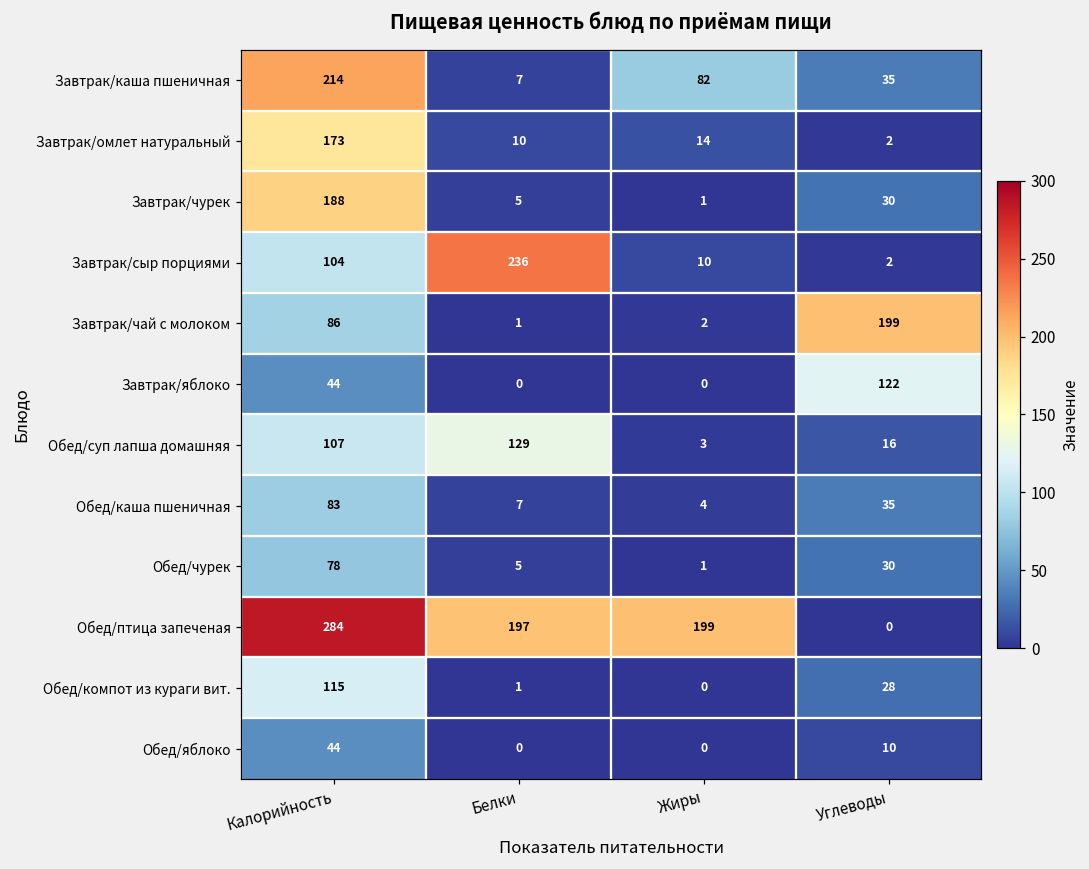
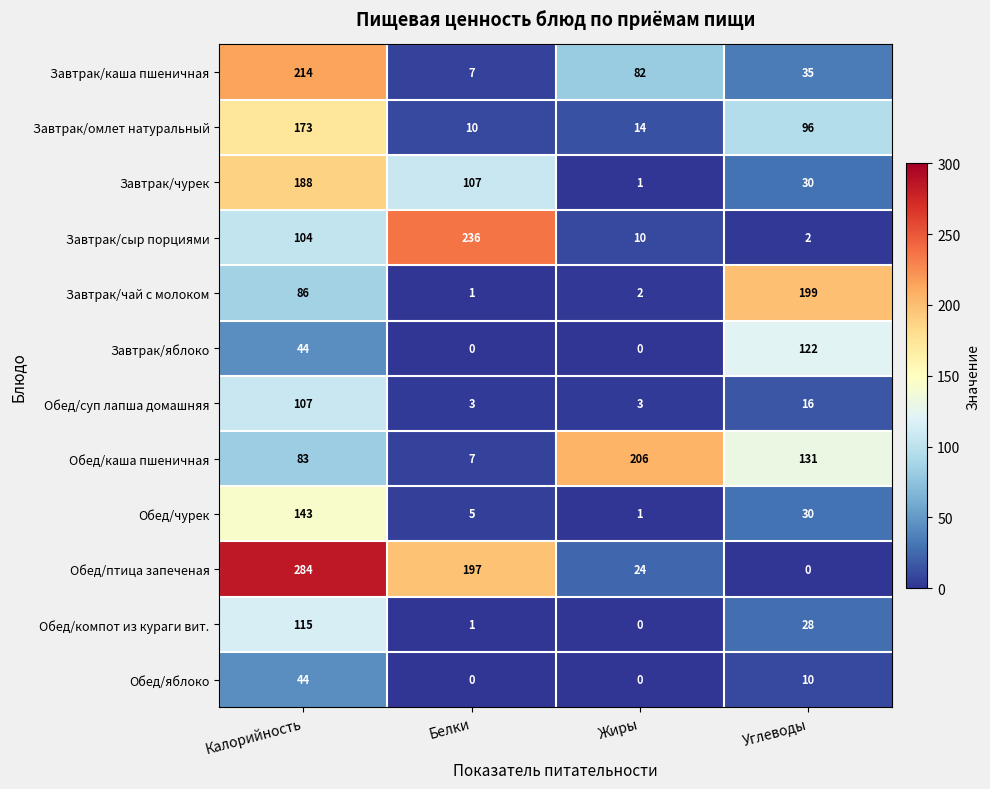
  {
    "Завтрак/каша пшеничная": {
      "Калорийность": 214,
      "Белки": 7,
      "Жиры": 82,
      "Углеводы": 35
    },
    "Завтрак/омлет натуральный": {
      "Калорийность": 173,
      "Белки": 10,
      "Жиры": 14,
-     "Углеводы": 2
+     "Углеводы": 96
    },
    "Завтрак/чурек": {
      "Калорийность": 188,
-     "Белки": 5,
+     "Белки": 107,
      "Жиры": 1,
      "Углеводы": 30
    },
    "Завтрак/сыр порциями": {
      "Калорийность": 104,
      "Белки": 236,
      "Жиры": 10,
      "Углеводы": 2
    },
    "Завтрак/чай с молоком": {
      "Калорийность": 86,
      "Белки": 1,
      "Жиры": 2,
      "Углеводы": 199
    },
    "Завтрак/яблоко": {
      "Калорийность": 44,
      "Белки": 0,
      "Жиры": 0,
      "Углеводы": 122
    },
    "Обед/суп лапша домашняя": {
      "Калорийность": 107,
-     "Белки": 129,
+     "Белки": 3,
      "Жиры": 3,
      "Углеводы": 16
    },
    "Обед/каша пшеничная": {
      "Калорийность": 83,
      "Белки": 7,
-     "Жиры": 4,
-     "Углеводы": 35
+     "Жиры": 206,
+     "Углеводы": 131
    },
    "Обед/чурек": {
-     "Калорийность": 78,
+     "Калорийность": 143,
      "Белки": 5,
      "Жиры": 1,
      "Углеводы": 30
    },
    "Обед/птица запеченая": {
      "Калорийность": 284,
      "Белки": 197,
-     "Жиры": 199,
+     "Жиры": 24,
      "Углеводы": 0
    },
    "Обед/компот из кураги вит.": {
      "Калорийность": 115,
      "Белки": 1,
      "Жиры": 0,
      "Углеводы": 28
    },
    "Обед/яблоко": {
      "Калорийность": 44,
      "Белки": 0,
      "Жиры": 0,
      "Углеводы": 10
    }
  }
